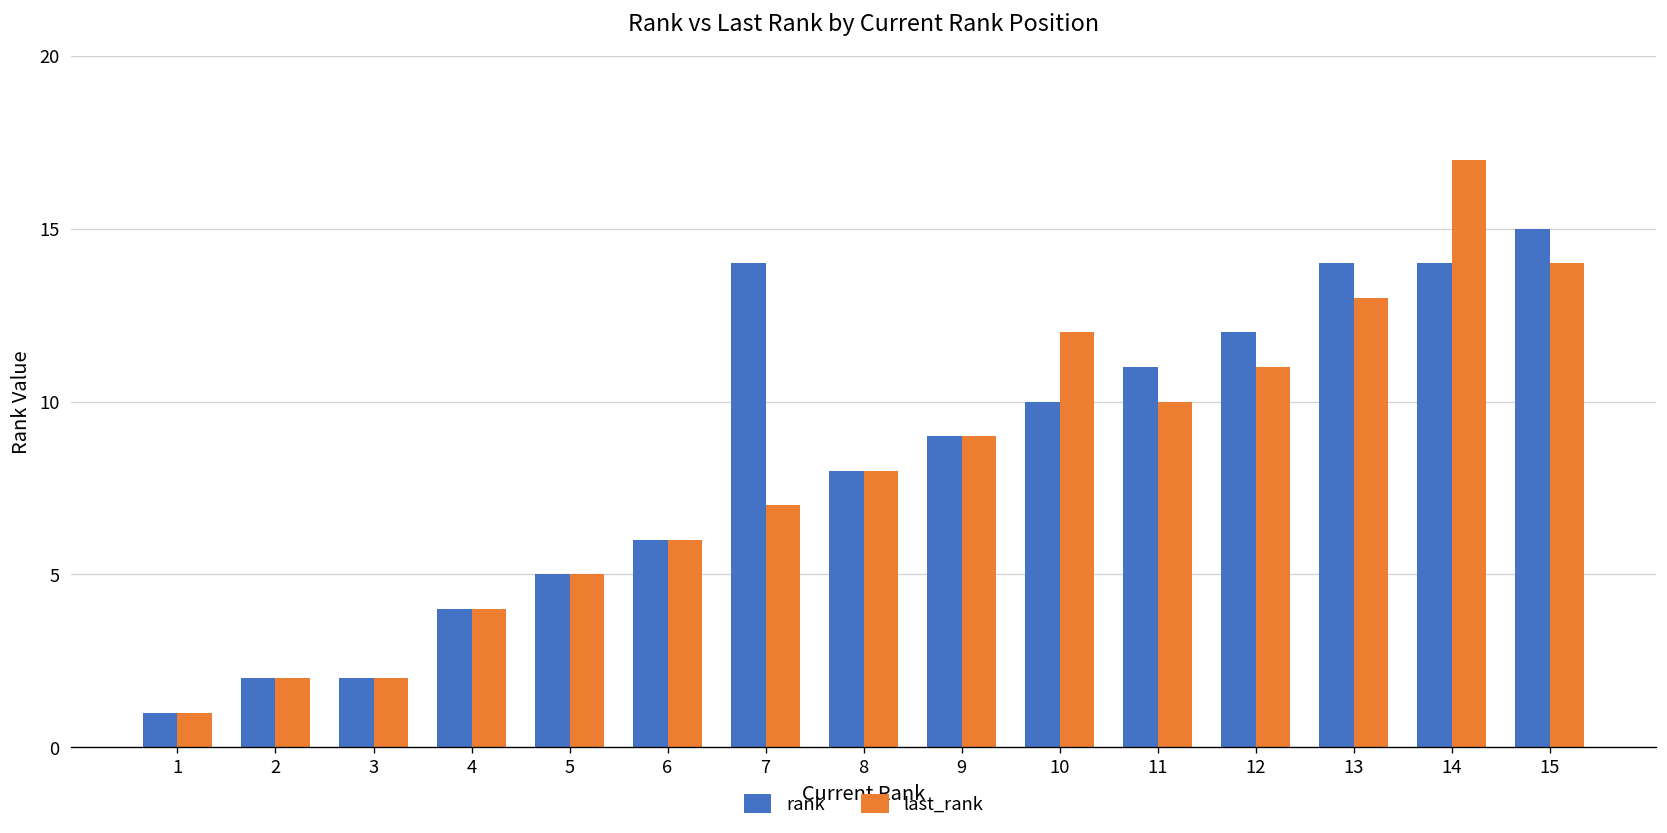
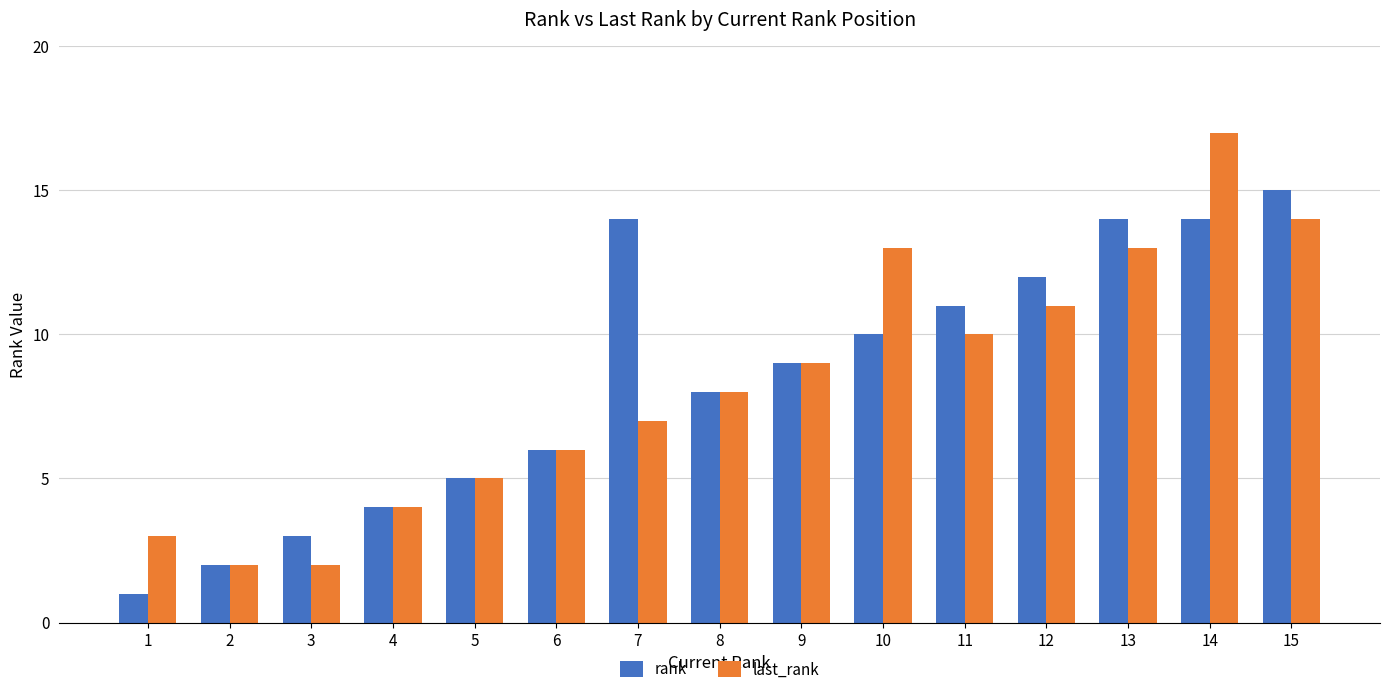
  {
    "rank": {
      "1": 1,
      "2": 2,
-     "3": 2,
+     "3": 3,
      "4": 4,
      "5": 5,
      "6": 6,
      "7": 14,
      "8": 8,
      "9": 9,
      "10": 10,
      "11": 11,
      "12": 12,
      "13": 14,
      "14": 14,
      "15": 15
    },
    "last_rank": {
-     "1": 1,
+     "1": 3,
      "2": 2,
      "3": 2,
      "4": 4,
      "5": 5,
      "6": 6,
      "7": 7,
      "8": 8,
      "9": 9,
-     "10": 12,
+     "10": 13,
      "11": 10,
      "12": 11,
      "13": 13,
      "14": 17,
      "15": 14
    }
  }
